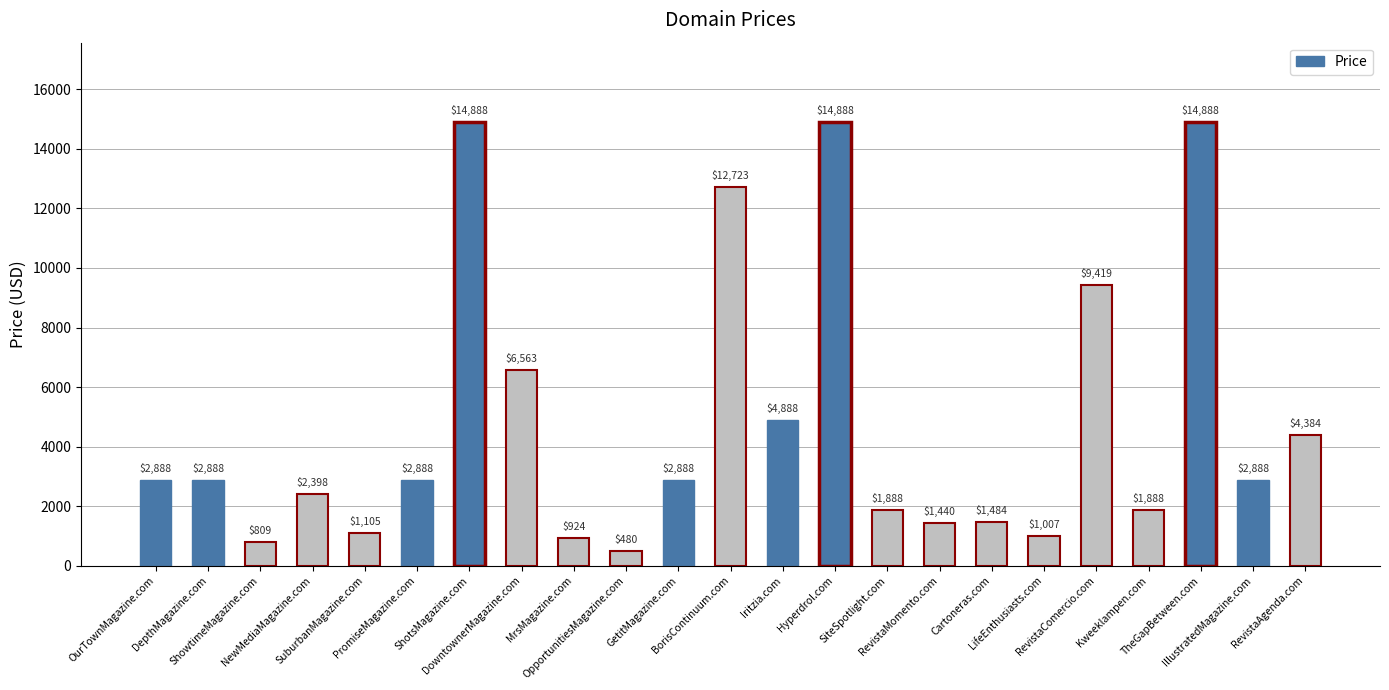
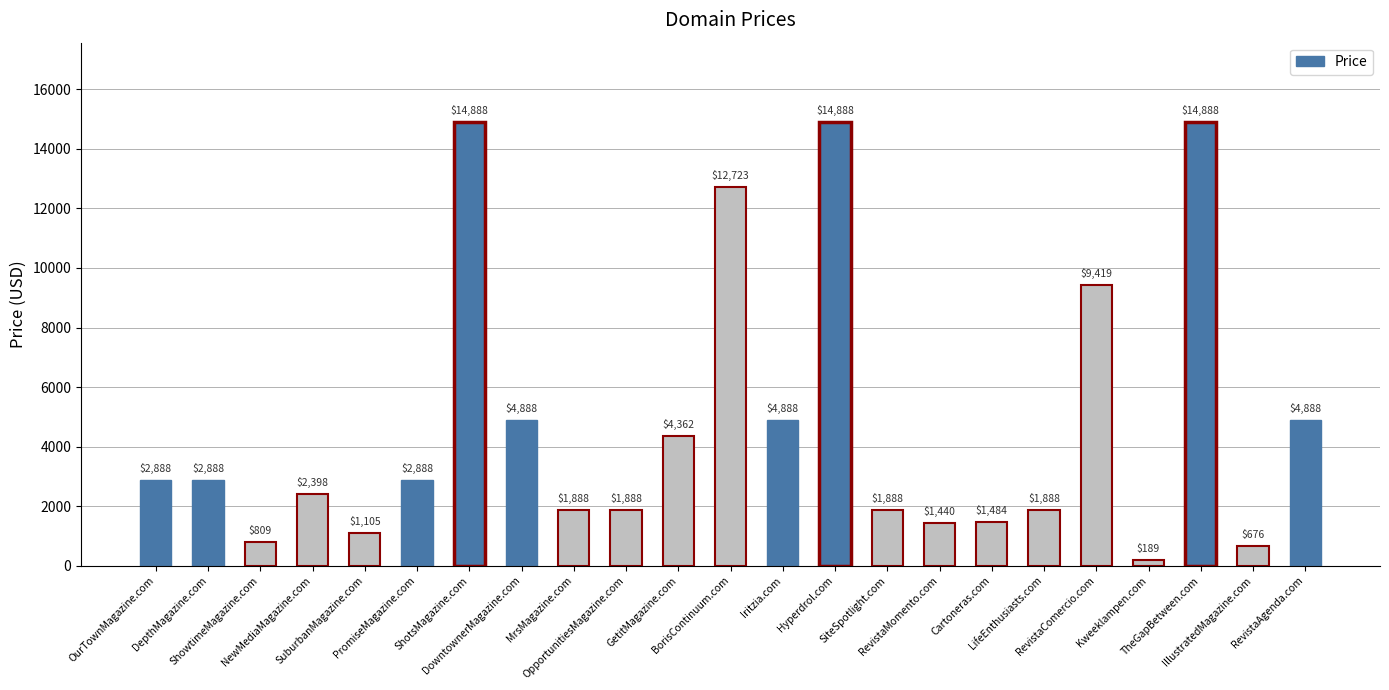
  {
    "OurTownMagazine.com": "$2,888",
    "DepthMagazine.com": "$2,888",
    "ShowtimeMagazine.com": "$809",
    "NewMediaMagazine.com": "$2,398",
    "SuburbanMagazine.com": "$1,105",
    "PromiseMagazine.com": "$2,888",
    "ShotsMagazine.com": "$14,888",
-   "DowntownerMagazine.com": "$6,563",
-   "MrsMagazine.com": "$924",
-   "OpportunitiesMagazine.com": "$480",
-   "GetitMagazine.com": "$2,888",
+   "DowntownerMagazine.com": "$4,888",
+   "MrsMagazine.com": "$1,888",
+   "OpportunitiesMagazine.com": "$1,888",
+   "GetitMagazine.com": "$4,362",
    "BorisContinuum.com": "$12,723",
    "Iritzia.com": "$4,888",
    "Hyperdrol.com": "$14,888",
    "SiteSpotlight.com": "$1,888",
    "RevistaMomento.com": "$1,440",
    "Cartoneras.com": "$1,484",
-   "LifeEnthusiasts.com": "$1,007",
+   "LifeEnthusiasts.com": "$1,888",
    "RevistaComercio.com": "$9,419",
-   "Kweeklampen.com": "$1,888",
+   "Kweeklampen.com": "$189",
    "TheGapBetween.com": "$14,888",
-   "IllustratedMagazine.com": "$2,888",
-   "RevistaAgenda.com": "$4,384"
+   "IllustratedMagazine.com": "$676",
+   "RevistaAgenda.com": "$4,888"
  }
